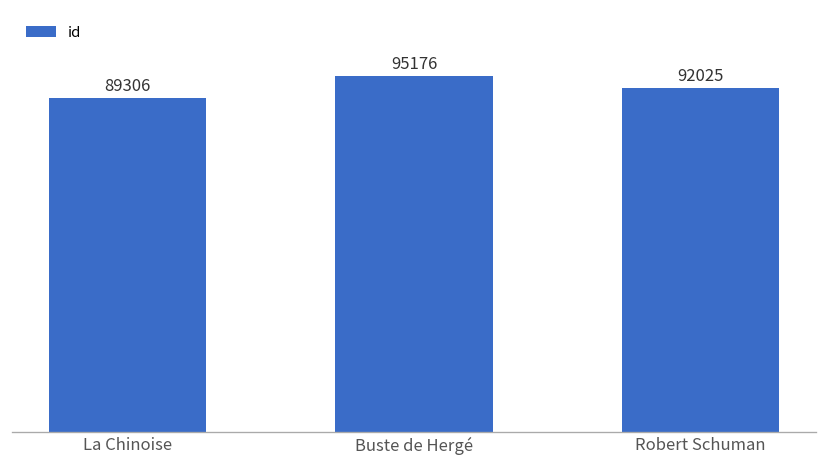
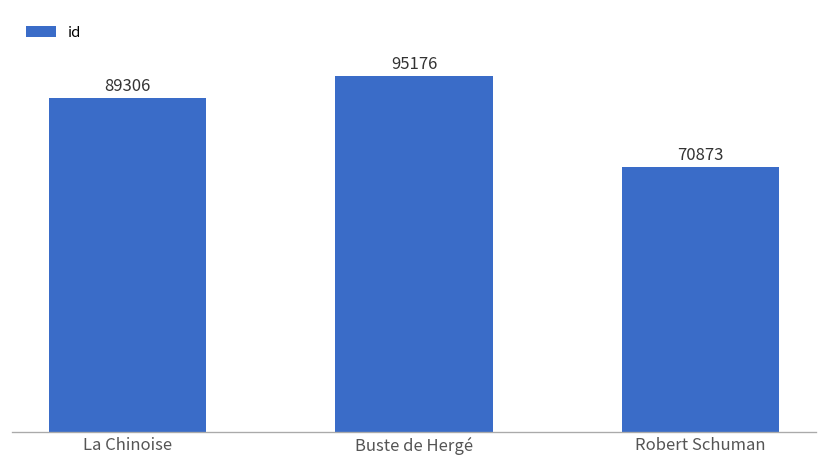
  {
    "La Chinoise": 89306,
    "Buste de Hergé": 95176,
-   "Robert Schuman": 92025
+   "Robert Schuman": 70873
  }
